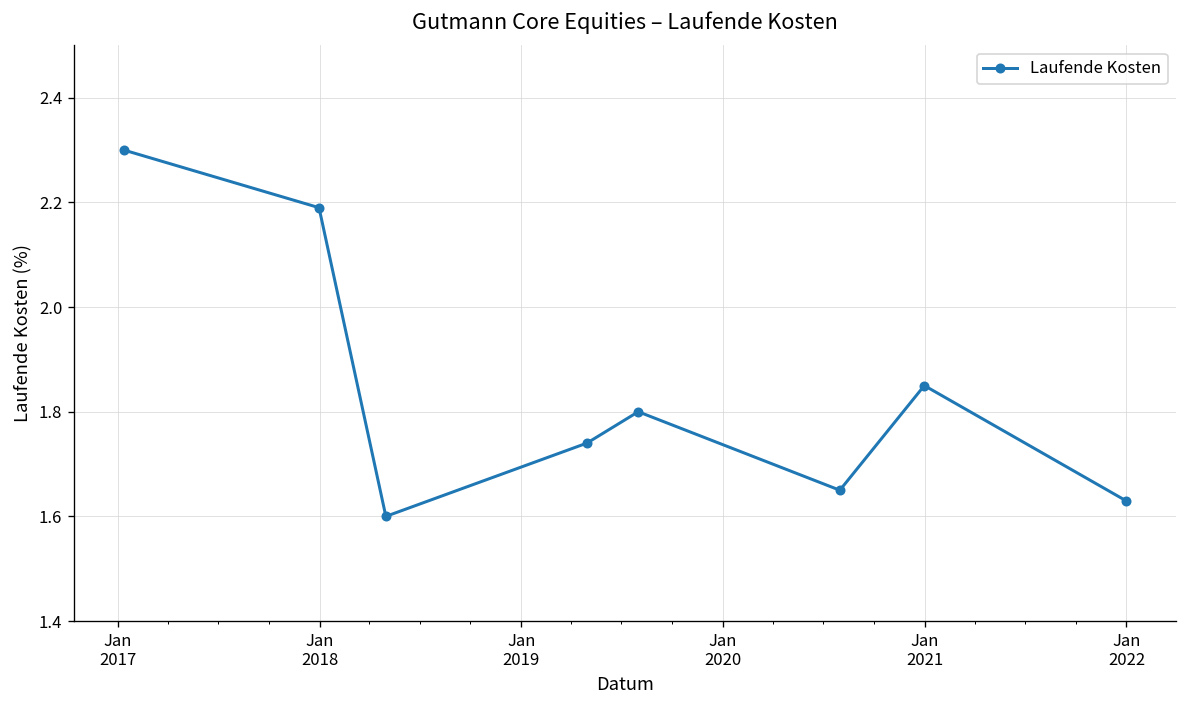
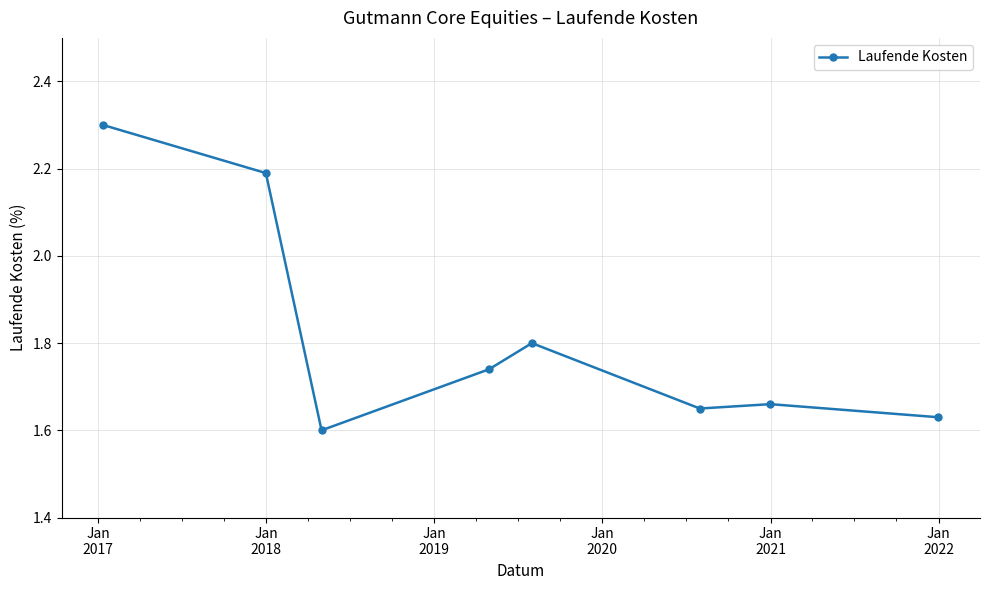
  {
    "Jan 2018": 2.19,
-   "Jan 2021": 1.85,
+   "Jan 2021": 1.66,
    "Jan 2022": 1.63
  }
